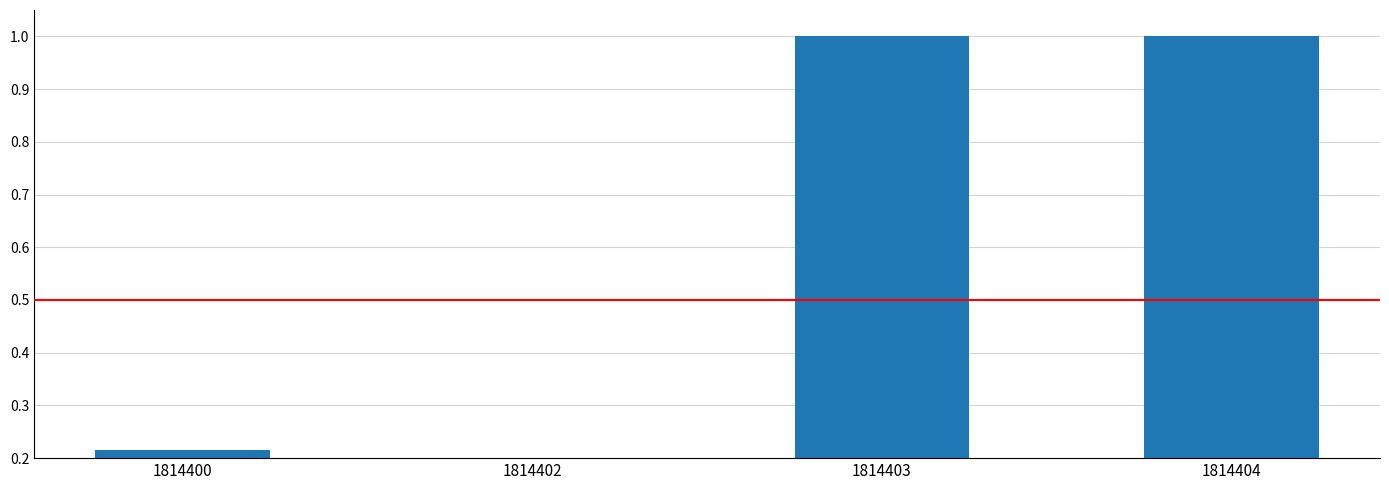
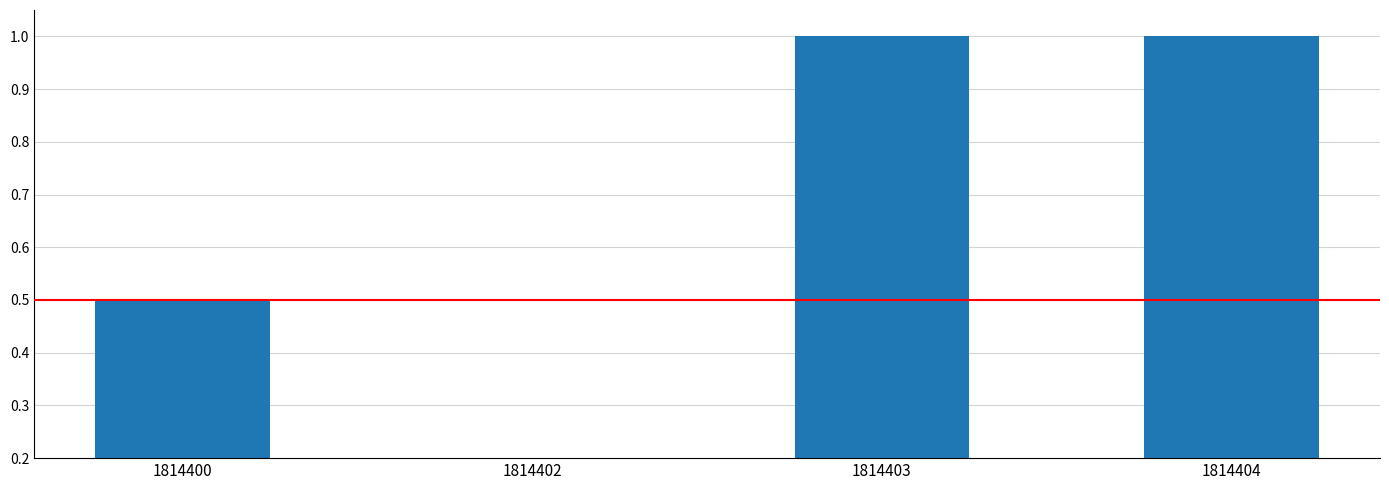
  {
-   "1814400": 0.22,
+   "1814400": 0.50,
    "1814402": 0.20,
    "1814403": 1.00,
    "1814404": 1.00
  }
